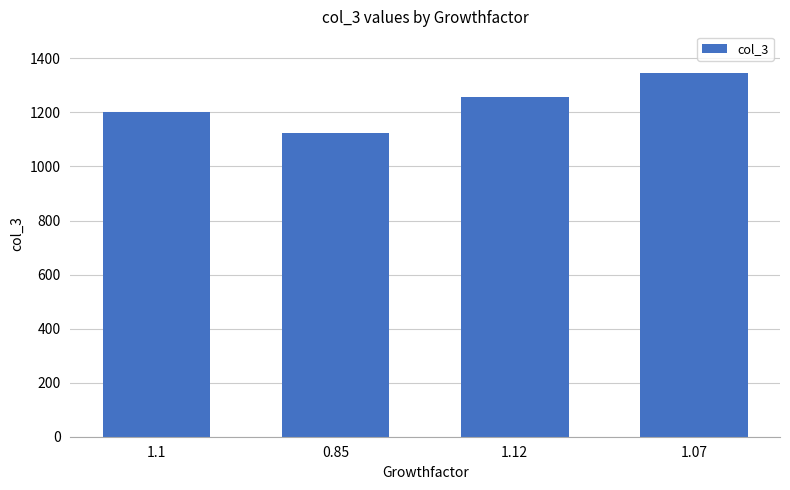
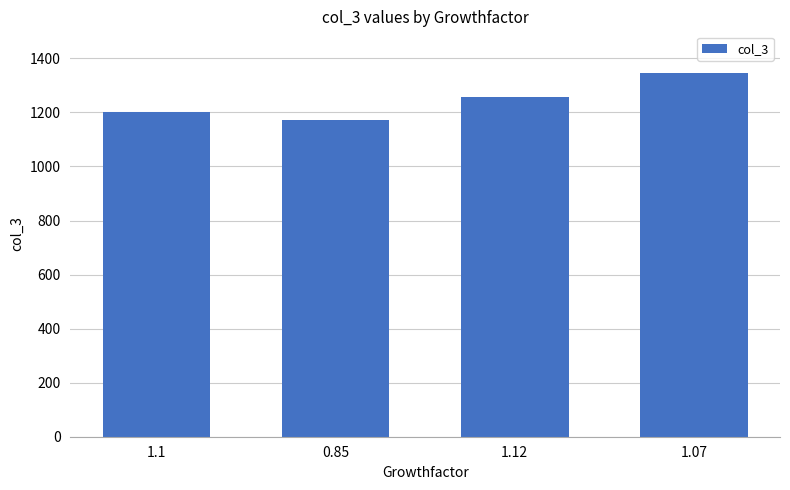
  {
    "1.1": 1200,
-   "0.85": 1120,
+   "0.85": 1170,
    "1.12": 1260,
    "1.07": 1340
  }
